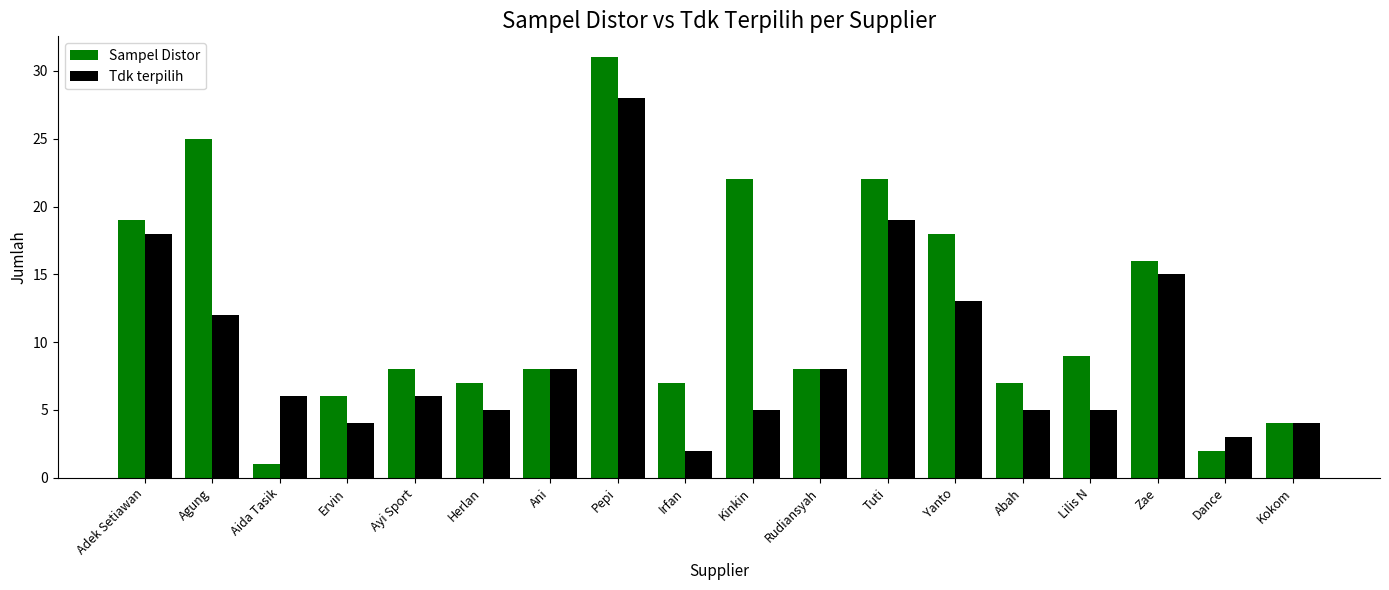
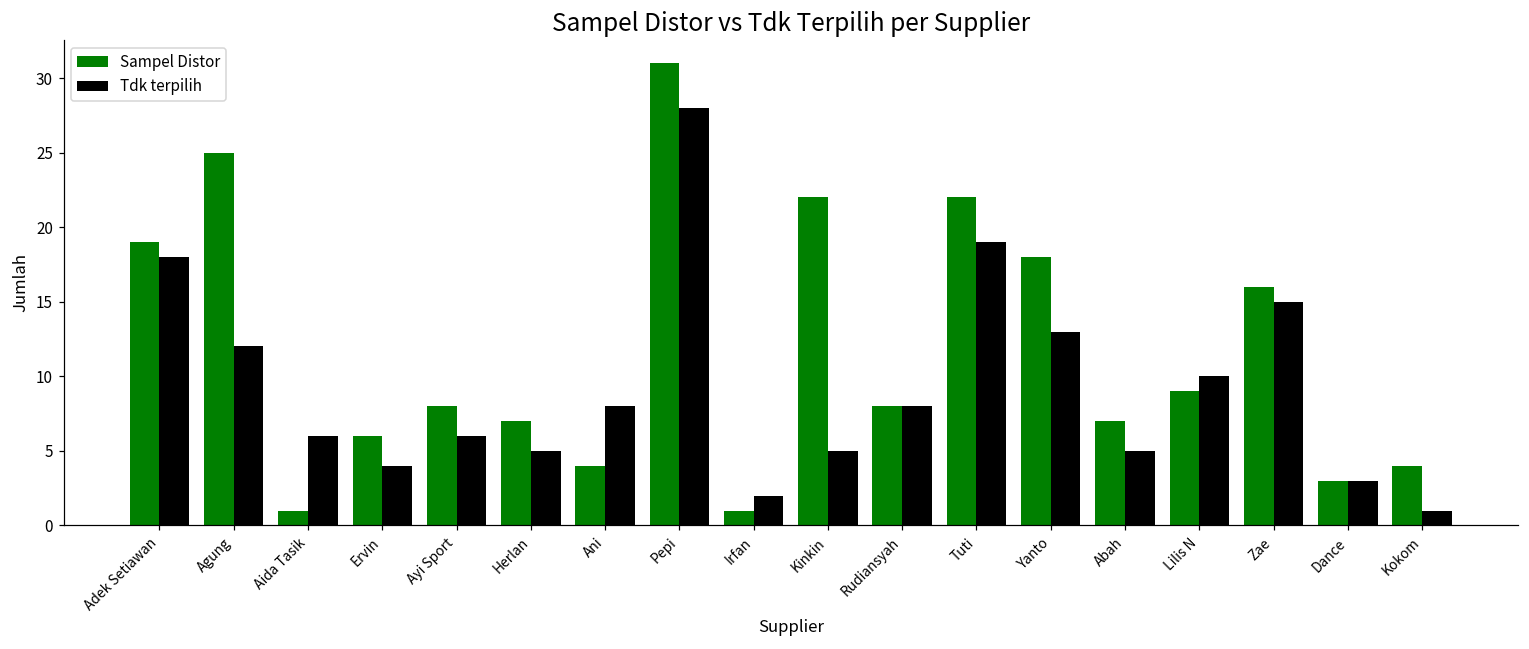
  {
    "Sampel Distor": {
      "Adek Setiawan": 19,
      "Agung": 25,
      "Aida Tasik": 1,
      "Ervin": 6,
      "Ayi Sport": 8,
      "Herlan": 7,
-     "Ani": 8,
+     "Ani": 4,
      "Pepi": 31,
-     "Irfan": 7,
+     "Irfan": 1,
      "Kinkin": 22,
      "Rudiansyah": 8,
      "Tuti": 22,
      "Yanto": 18,
      "Abah": 7,
      "Lilis N": 9,
      "Zae": 16,
-     "Dance": 2,
+     "Dance": 3,
      "Kokom": 4
    },
    "Tdk terpilih": {
      "Adek Setiawan": 18,
      "Agung": 12,
      "Aida Tasik": 6,
      "Ervin": 4,
      "Ayi Sport": 6,
      "Herlan": 5,
      "Ani": 8,
      "Pepi": 28,
      "Irfan": 2,
      "Kinkin": 5,
      "Rudiansyah": 8,
      "Tuti": 19,
      "Yanto": 13,
      "Abah": 5,
-     "Lilis N": 5,
+     "Lilis N": 10,
      "Zae": 15,
      "Dance": 3,
-     "Kokom": 4
+     "Kokom": 1
    }
  }
